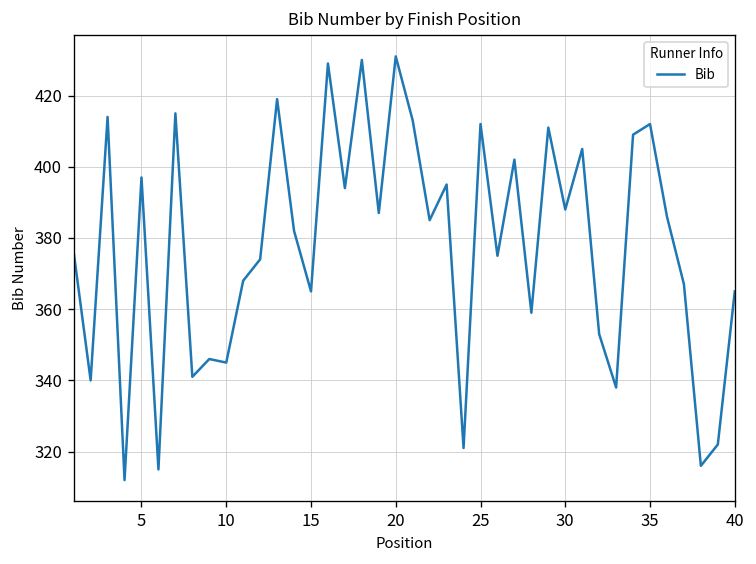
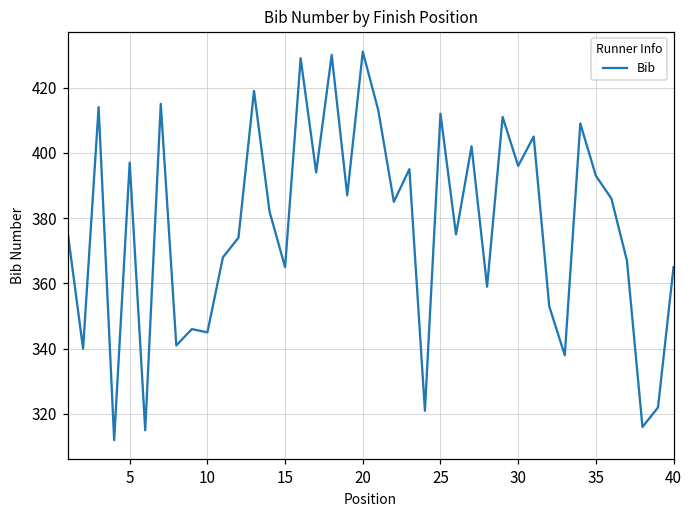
  {
    "5": 397,
    "10": 345,
    "15": 365,
    "20": 431,
    "25": 412,
-   "30": 388,
-   "35": 412,
+   "30": 396,
+   "35": 393,
    "40": 365
  }
